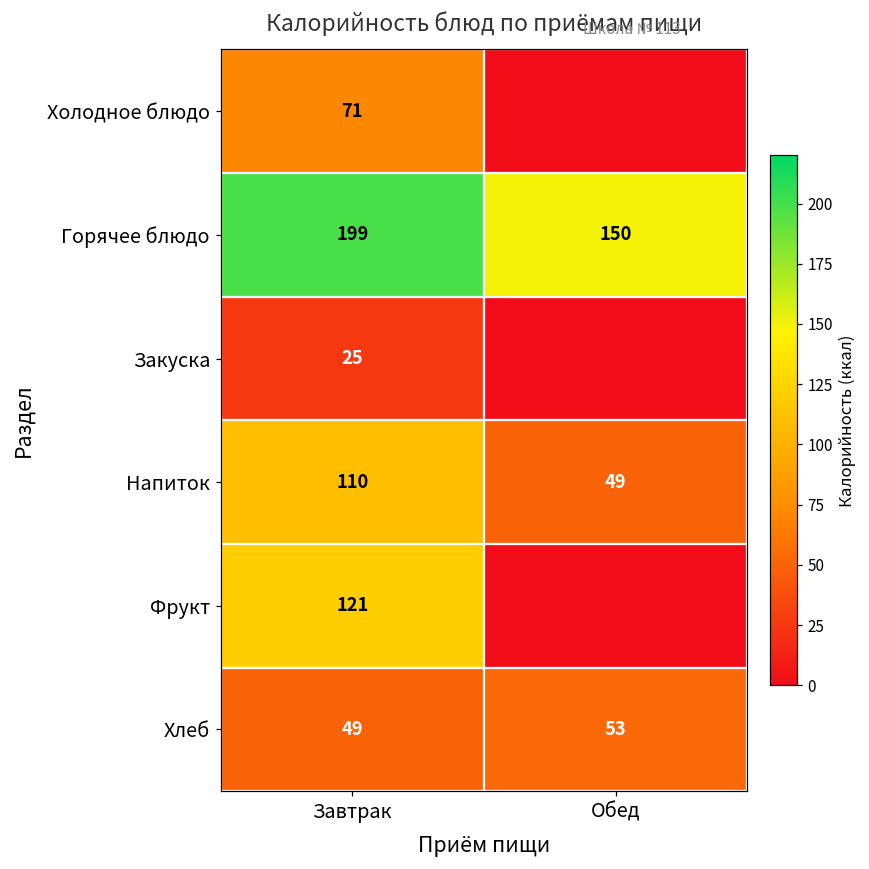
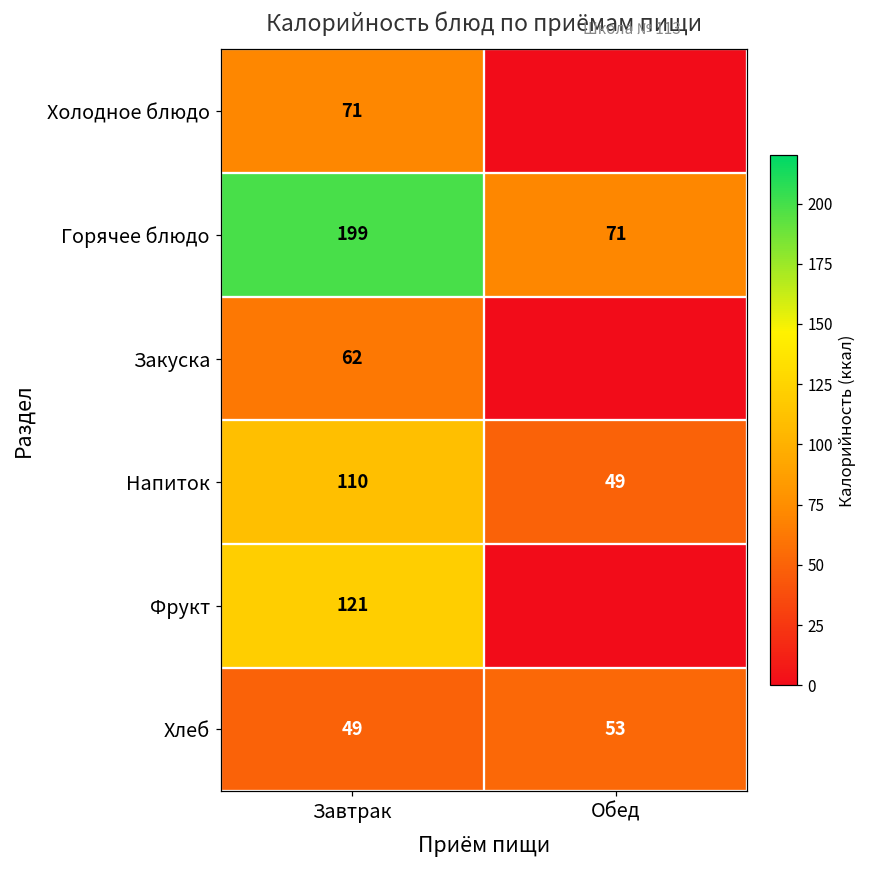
  {
    "Холодное блюдо": {
      "Завтрак": 71
    },
    "Горячее блюдо": {
      "Завтрак": 199,
-     "Обед": 150
+     "Обед": 71
    },
    "Закуска": {
-     "Завтрак": 25
+     "Завтрак": 62
    },
    "Напиток": {
      "Завтрак": 110,
      "Обед": 49
    },
    "Фрукт": {
      "Завтрак": 121
    },
    "Хлеб": {
      "Завтрак": 49,
      "Обед": 53
    }
  }
